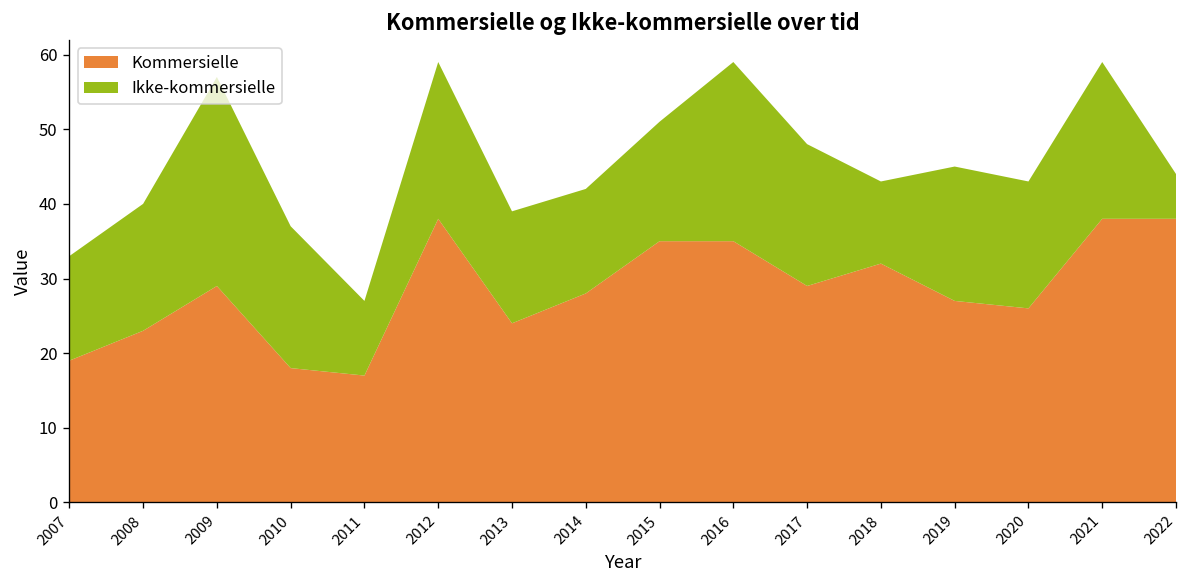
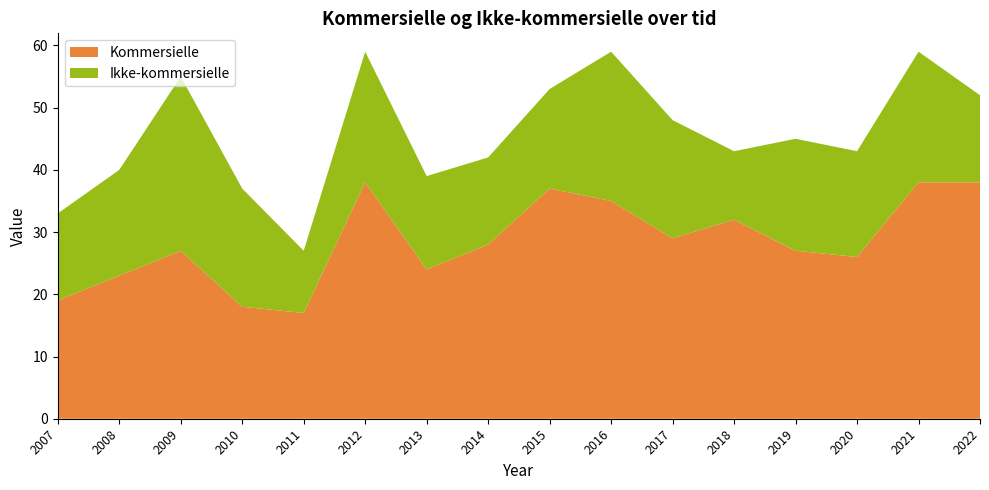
  {
    "Kommersielle": {
      "2007": 19,
      "2008": 23,
-     "2009": 29,
+     "2009": 27,
      "2010": 18,
      "2011": 17,
      "2012": 38,
      "2013": 24,
      "2014": 28,
-     "2015": 35,
+     "2015": 37,
      "2016": 35,
      "2017": 29,
      "2018": 32,
      "2019": 27,
      "2020": 26,
      "2021": 38,
      "2022": 38
    },
    "Ikke-kommersielle": {
      "2007": 14,
      "2008": 17,
      "2010": 19,
      "2011": 10,
      "2012": 21,
      "2013": 15,
      "2014": 14,
      "2015": 16,
      "2016": 24,
      "2017": 19,
      "2018": 11,
      "2019": 18,
      "2020": 17,
      "2021": 21,
-     "2022": 6
+     "2022": 14
    }
  }
